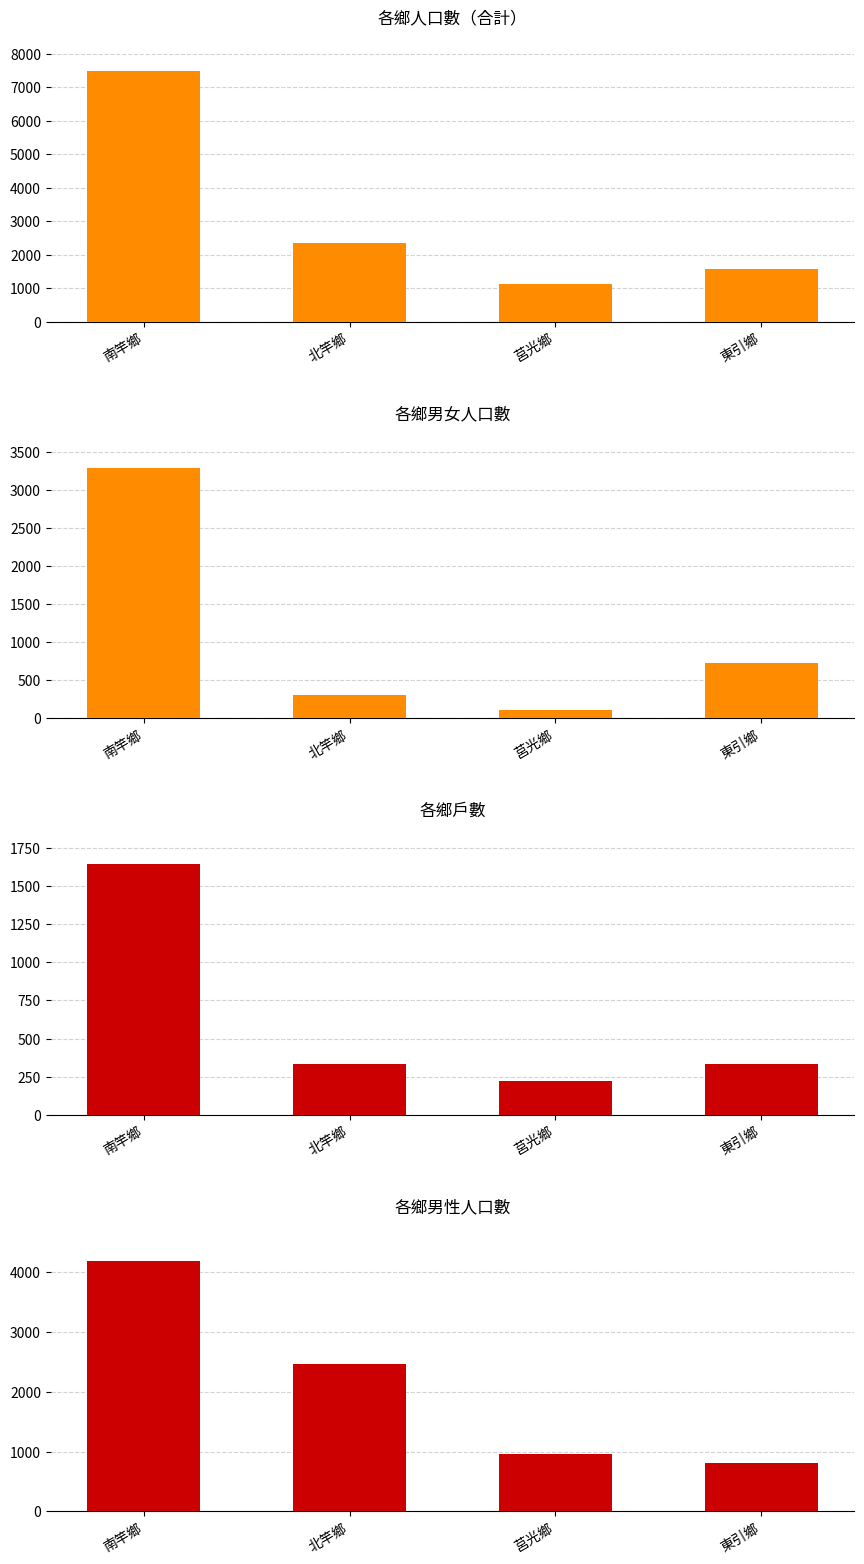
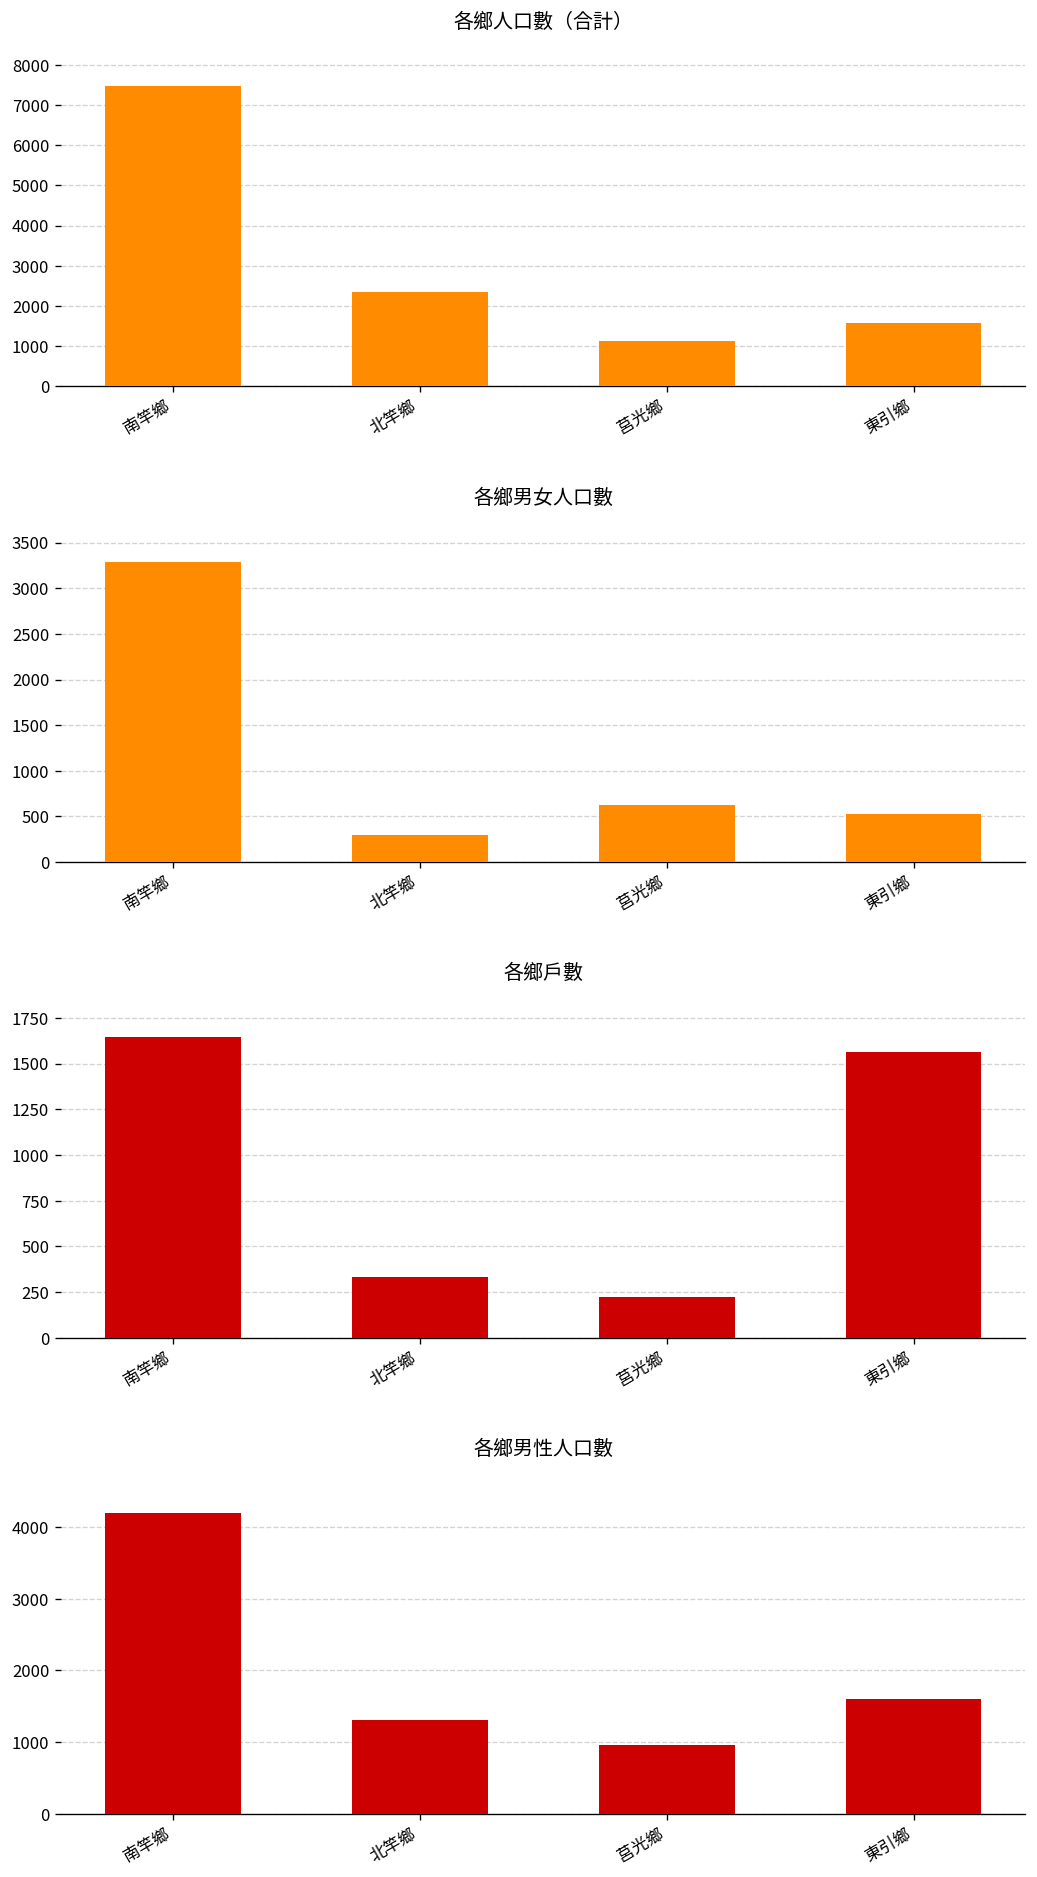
  {
    "各鄉人口數（合計）": {
      "南竿鄉": 7500,
      "北竿鄉": 2400,
      "莒光鄉": 1100,
      "東引鄉": 1600
    },
    "各鄉男女人口數": {
      "南竿鄉": 3300,
      "北竿鄉": 300,
-     "莒光鄉": 100,
-     "東引鄉": 700
+     "莒光鄉": 600,
+     "東引鄉": 500
    },
    "各鄉戶數": {
      "南竿鄉": 1640,
      "北竿鄉": 330,
      "莒光鄉": 230,
-     "東引鄉": 330
+     "東引鄉": 1570
    },
    "各鄉男性人口數": {
      "南竿鄉": 4200,
-     "北竿鄉": 2500,
+     "北竿鄉": 1300,
      "莒光鄉": 1000,
-     "東引鄉": 800
+     "東引鄉": 1600
    }
  }
